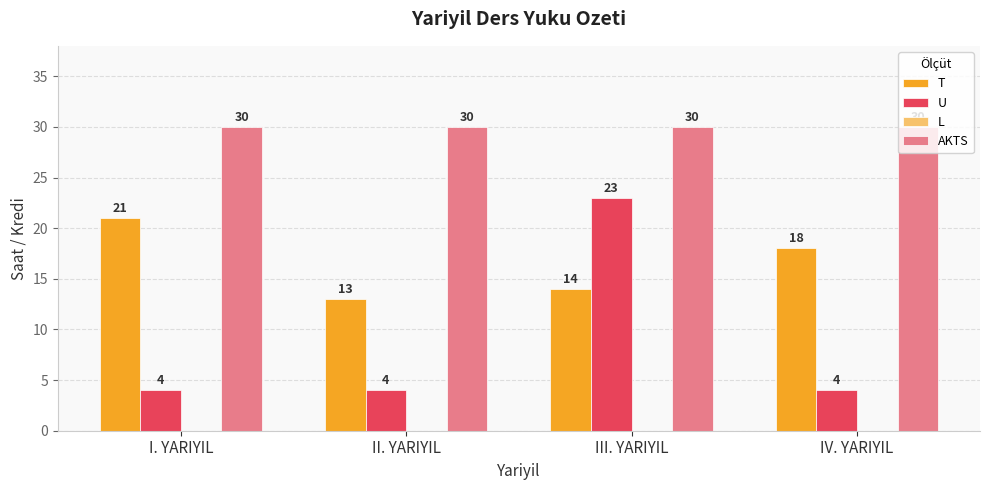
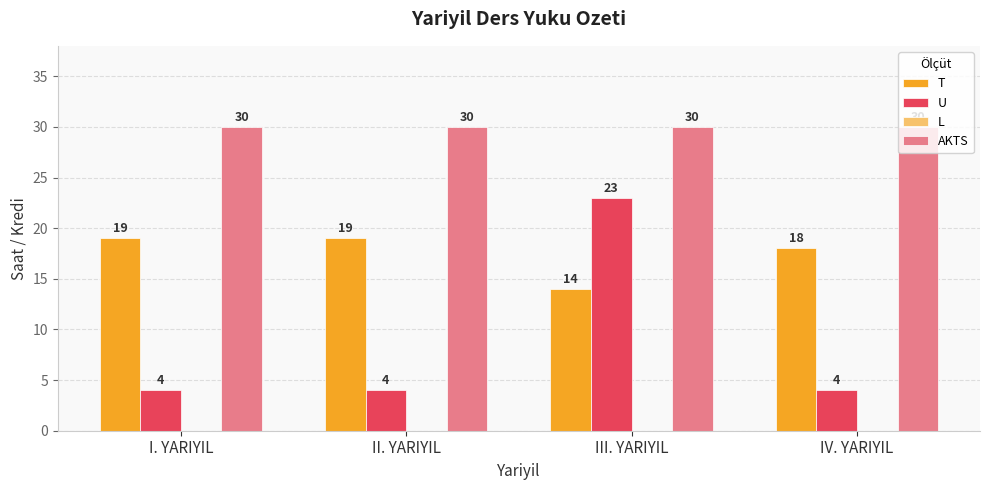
  {
    "T": {
-     "I. YARIYIL": 21,
-     "II. YARIYIL": 13,
+     "I. YARIYIL": 19,
+     "II. YARIYIL": 19,
      "III. YARIYIL": 14,
      "IV. YARIYIL": 18
    },
    "U": {
      "I. YARIYIL": 4,
      "II. YARIYIL": 4,
      "III. YARIYIL": 23,
      "IV. YARIYIL": 4
    },
    "L": {
      "I. YARIYIL": 0.0,
      "II. YARIYIL": 0.0,
      "III. YARIYIL": 0.0,
      "IV. YARIYIL": 0.0
    },
    "AKTS": {
      "I. YARIYIL": 30,
      "II. YARIYIL": 30,
      "III. YARIYIL": 30
    }
  }
